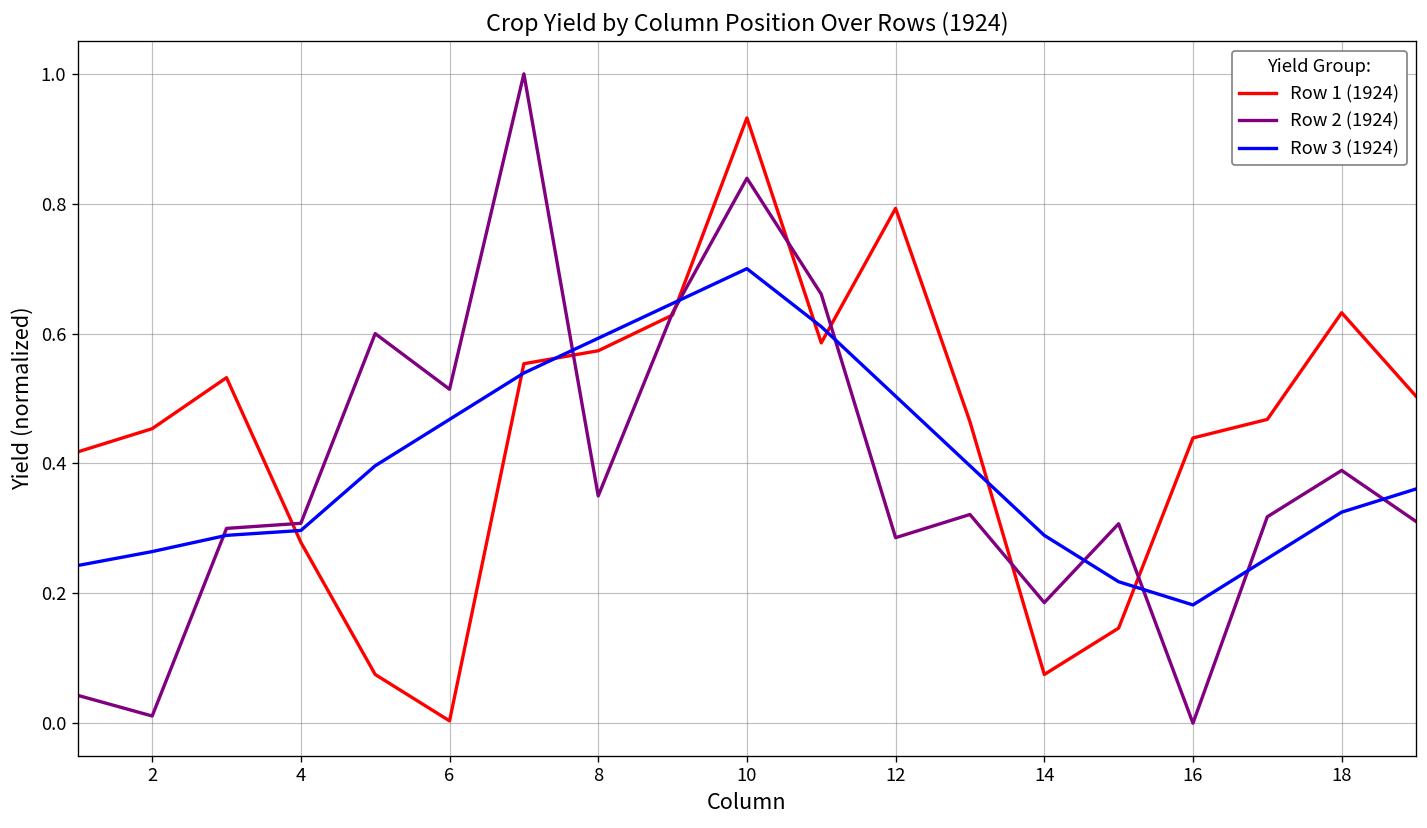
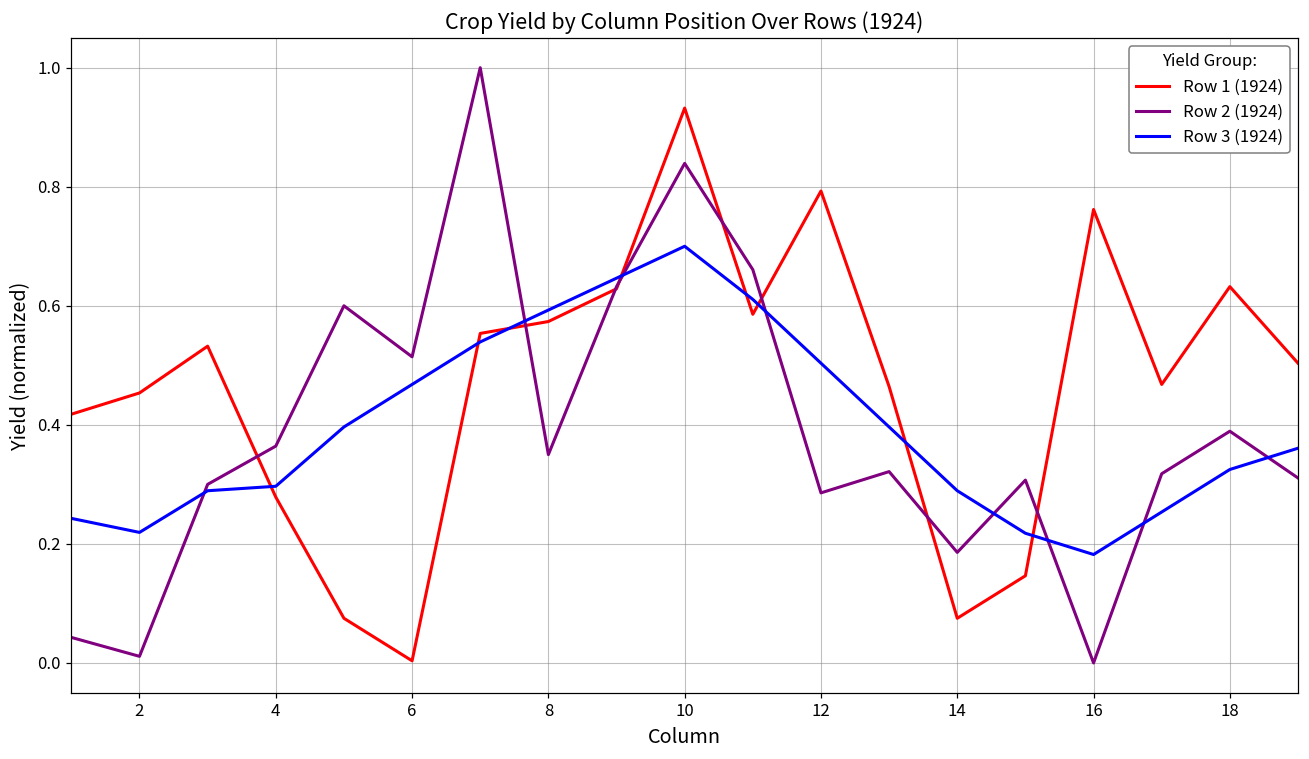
  {
    "Row 1 (1924)": {
      "2": 0.45,
      "4": 0.28,
      "6": 0.00,
      "8": 0.57,
      "10": 0.93,
      "12": 0.79,
      "14": 0.08,
-     "16": 0.44,
+     "16": 0.76,
      "18": 0.63
    },
    "Row 2 (1924)": {
      "2": 0.01,
-     "4": 0.31,
+     "4": 0.36,
      "6": 0.51,
      "8": 0.35,
      "10": 0.84,
      "12": 0.29,
      "14": 0.19,
      "16": 0.00,
      "18": 0.39
    },
    "Row 3 (1924)": {
-     "2": 0.26,
+     "2": 0.22,
      "4": 0.30,
      "6": 0.47,
      "8": 0.59,
      "10": 0.70,
      "12": 0.50,
      "14": 0.29,
      "16": 0.18,
      "18": 0.33
    }
  }
